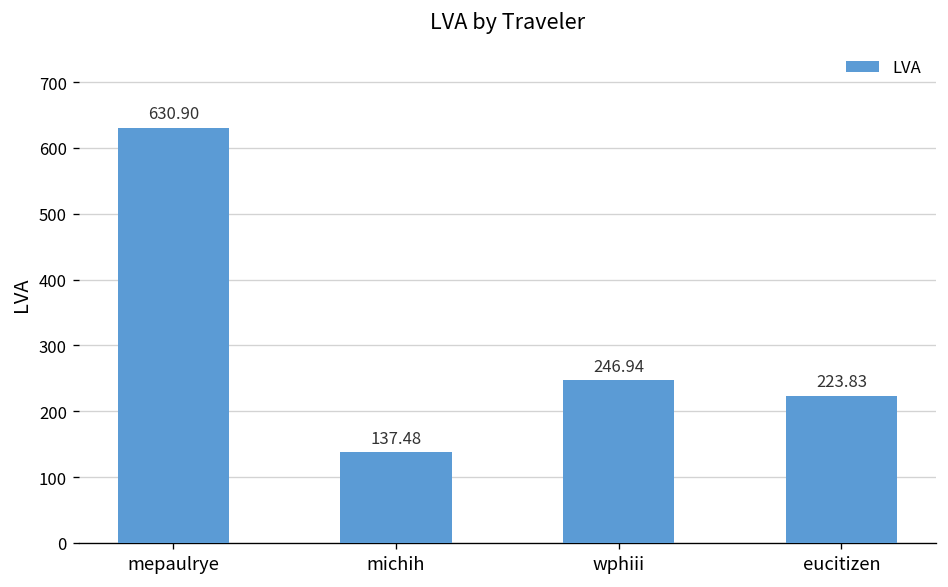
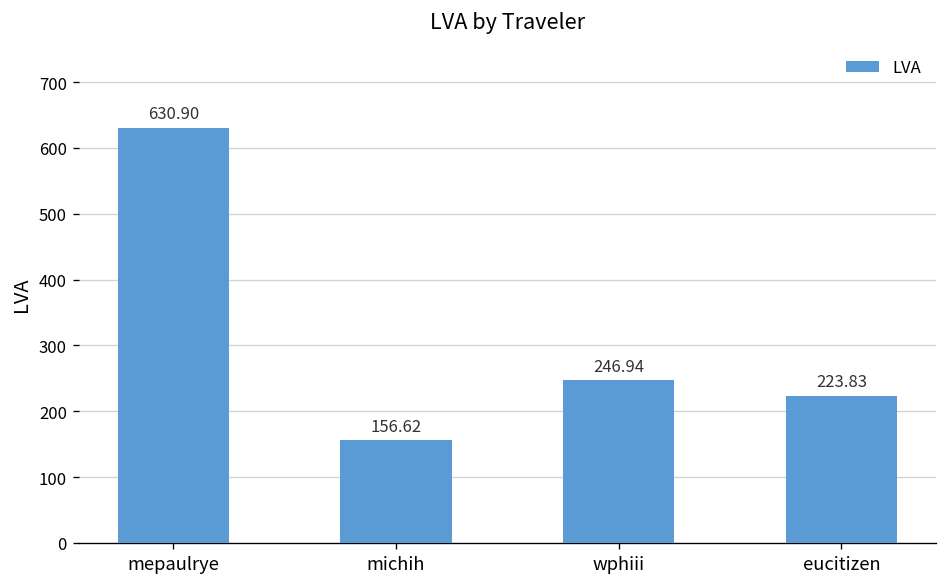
  {
    "mepaulrye": 630.90,
-   "michih": 137.48,
+   "michih": 156.62,
    "wphiii": 246.94,
    "eucitizen": 223.83
  }
